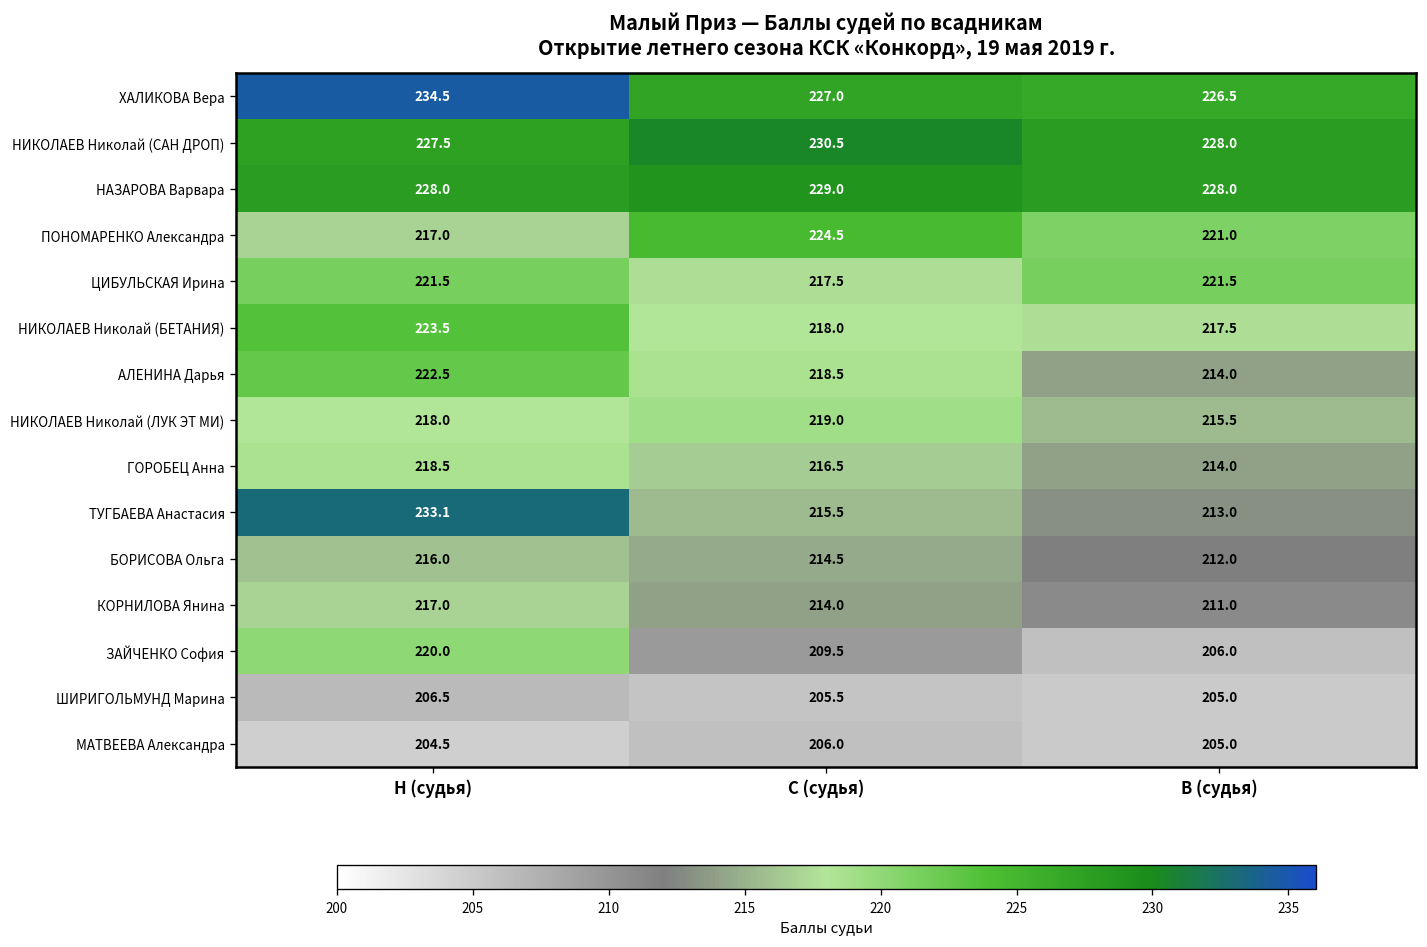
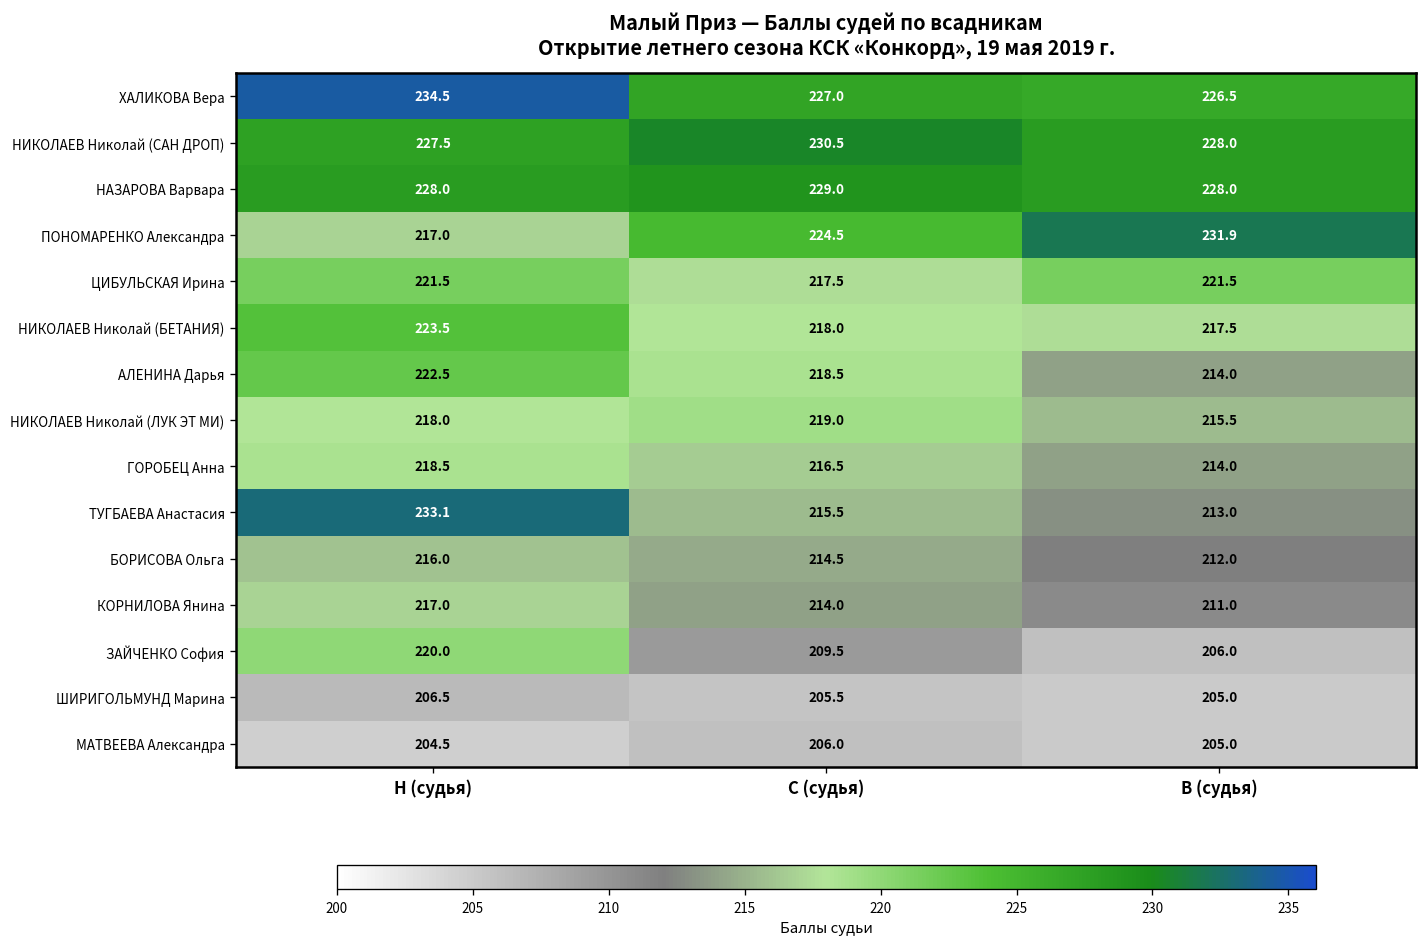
  {
    "ХАЛИКОВА Вера": {
      "Н (судья)": 234.5,
      "С (судья)": 227.0,
      "В (судья)": 226.5
    },
    "НИКОЛАЕВ Николай (САН ДРОП)": {
      "Н (судья)": 227.5,
      "С (судья)": 230.5,
      "В (судья)": 228.0
    },
    "НАЗАРОВА Варвара": {
      "Н (судья)": 228.0,
      "С (судья)": 229.0,
      "В (судья)": 228.0
    },
    "ПОНОМАРЕНКО Александра": {
      "Н (судья)": 217.0,
      "С (судья)": 224.5,
-     "В (судья)": 221.0
+     "В (судья)": 231.9
    },
    "ЦИБУЛЬСКАЯ Ирина": {
      "Н (судья)": 221.5,
      "С (судья)": 217.5,
      "В (судья)": 221.5
    },
    "НИКОЛАЕВ Николай (БЕТАНИЯ)": {
      "Н (судья)": 223.5,
      "С (судья)": 218.0,
      "В (судья)": 217.5
    },
    "АЛЕНИНА Дарья": {
      "Н (судья)": 222.5,
      "С (судья)": 218.5,
      "В (судья)": 214.0
    },
    "НИКОЛАЕВ Николай (ЛУК ЭТ МИ)": {
      "Н (судья)": 218.0,
      "С (судья)": 219.0,
      "В (судья)": 215.5
    },
    "ГОРОБЕЦ Анна": {
      "Н (судья)": 218.5,
      "С (судья)": 216.5,
      "В (судья)": 214.0
    },
    "ТУГБАЕВА Анастасия": {
      "Н (судья)": 233.1,
      "С (судья)": 215.5,
      "В (судья)": 213.0
    },
    "БОРИСОВА Ольга": {
      "Н (судья)": 216.0,
      "С (судья)": 214.5,
      "В (судья)": 212.0
    },
    "КОРНИЛОВА Янина": {
      "Н (судья)": 217.0,
      "С (судья)": 214.0,
      "В (судья)": 211.0
    },
    "ЗАЙЧЕНКО София": {
      "Н (судья)": 220.0,
      "С (судья)": 209.5,
      "В (судья)": 206.0
    },
    "ШИРИГОЛЬМУНД Марина": {
      "Н (судья)": 206.5,
      "С (судья)": 205.5,
      "В (судья)": 205.0
    },
    "МАТВЕЕВА Александра": {
      "Н (судья)": 204.5,
      "С (судья)": 206.0,
      "В (судья)": 205.0
    }
  }
